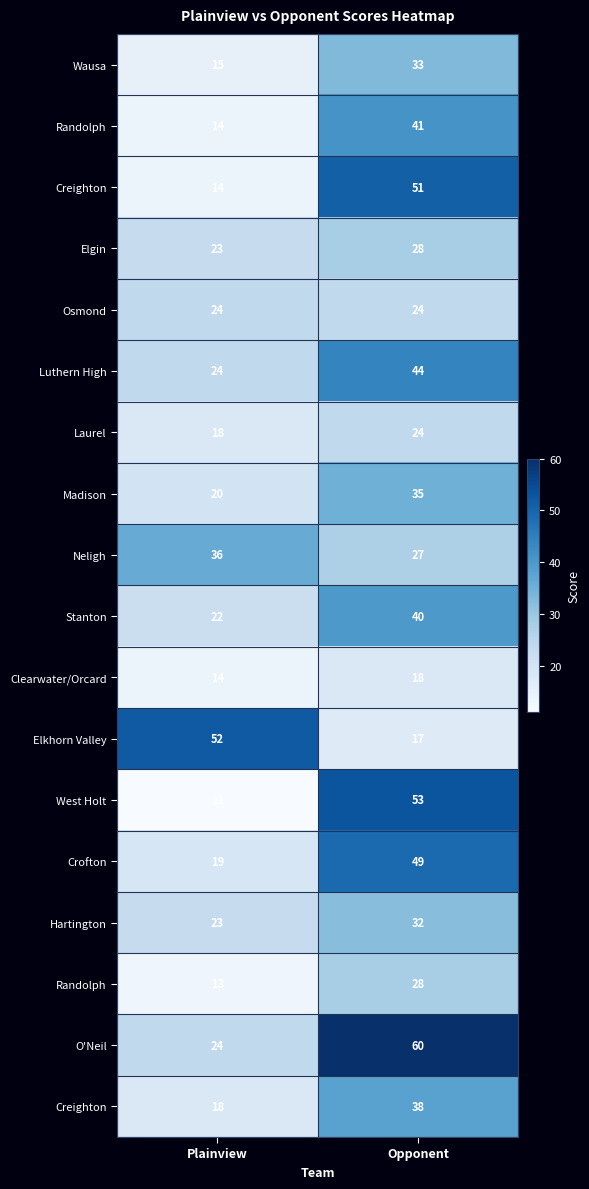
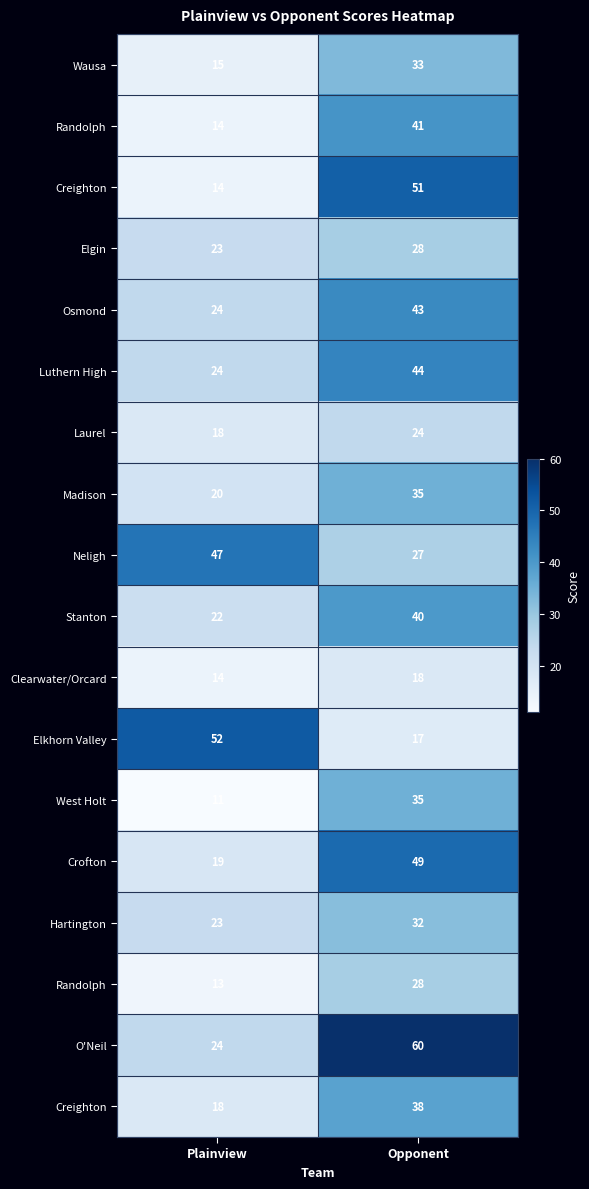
  {
    "Wausa": {
      "Opponent": 33
    },
    "Elgin": {
      "Plainview": 23,
      "Opponent": 28
    },
    "Osmond": {
      "Plainview": 24,
-     "Opponent": 24
+     "Opponent": 43
    },
    "Luthern High": {
      "Plainview": 24,
      "Opponent": 44
    },
    "Laurel": {
      "Opponent": 24
    },
    "Madison": {
      "Opponent": 35
    },
    "Neligh": {
-     "Plainview": 36,
+     "Plainview": 47,
      "Opponent": 27
    },
    "Stanton": {
      "Plainview": 22,
      "Opponent": 40
    },
    "Elkhorn Valley": {
      "Plainview": 52
    },
    "West Holt": {
-     "Opponent": 53
+     "Opponent": 35
    },
    "Crofton": {
      "Opponent": 49
    },
    "Hartington": {
      "Plainview": 23,
      "Opponent": 32
    },
    "O'Neil": {
      "Plainview": 24,
      "Opponent": 60
    }
  }
